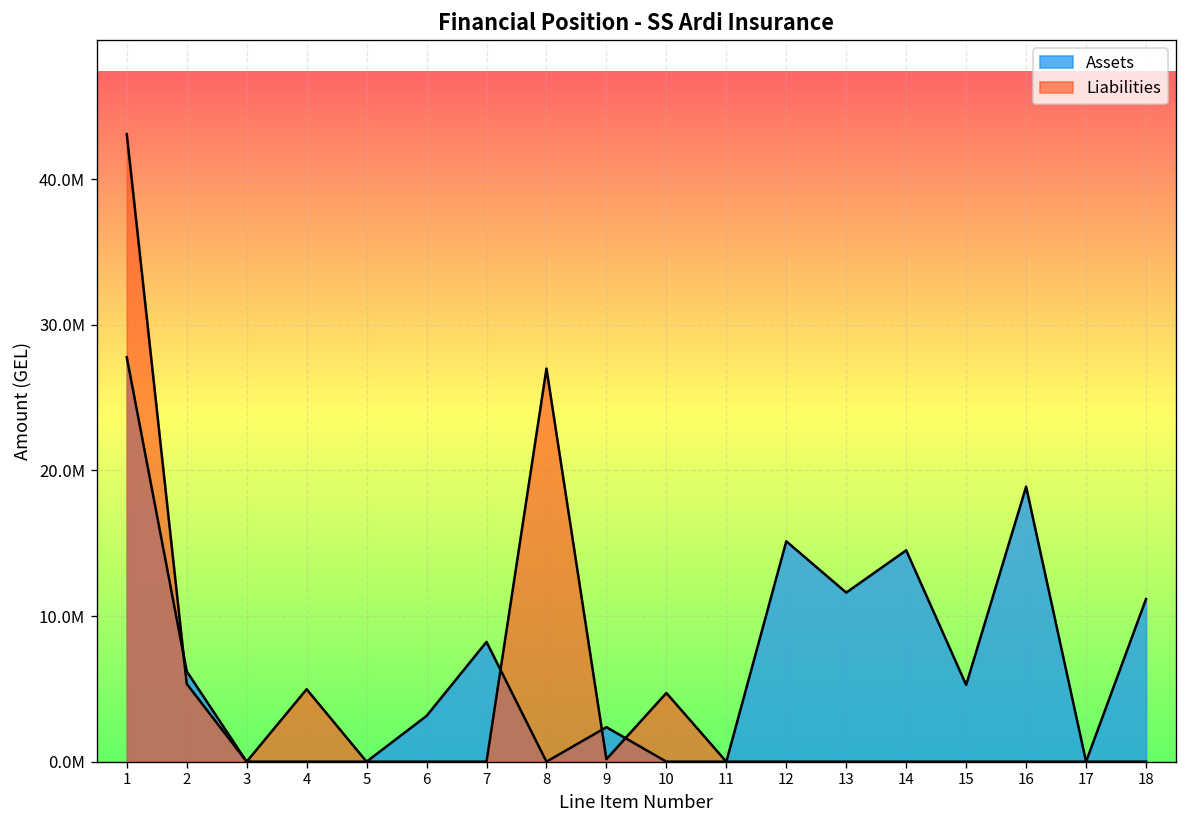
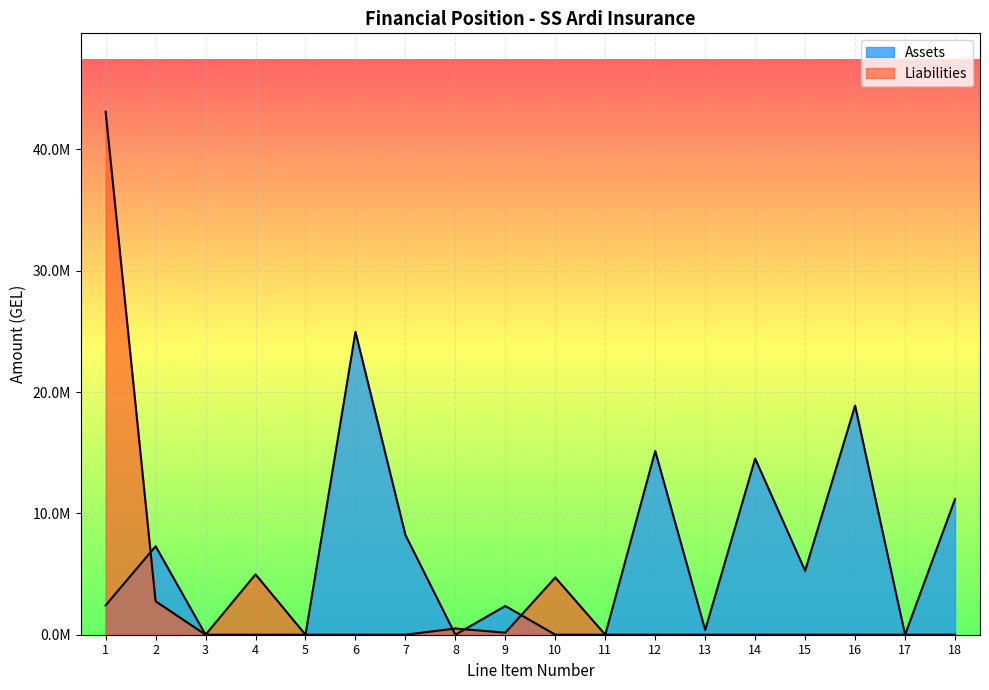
  {
    "Assets": {
-     "1": 27800000,
-     "2": 6200000,
+     "1": 2400000,
+     "2": 7300000,
      "4": 0,
-     "6": 3100000,
+     "6": 25000000,
      "7": 8200000,
      "8": 0,
      "9": 2400000,
      "10": 0,
      "12": 15100000,
-     "13": 11600000,
+     "13": 400000,
      "14": 14500000,
      "15": 5300000,
      "16": 18900000,
      "18": 11200000
    },
    "Liabilities": {
      "1": 43100000,
-     "2": 5300000,
+     "2": 2800000,
      "4": 5000000,
      "6": 0,
      "7": 0,
-     "8": 27000000,
+     "8": 500000,
      "9": 200000,
      "10": 4700000,
      "12": 0,
      "13": 0,
      "14": 0,
      "15": 0,
      "16": 0,
      "18": 0
    }
  }
